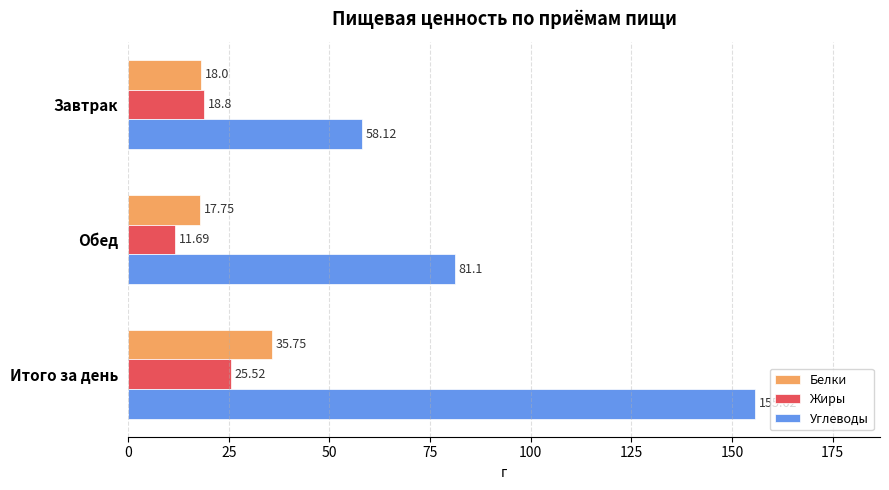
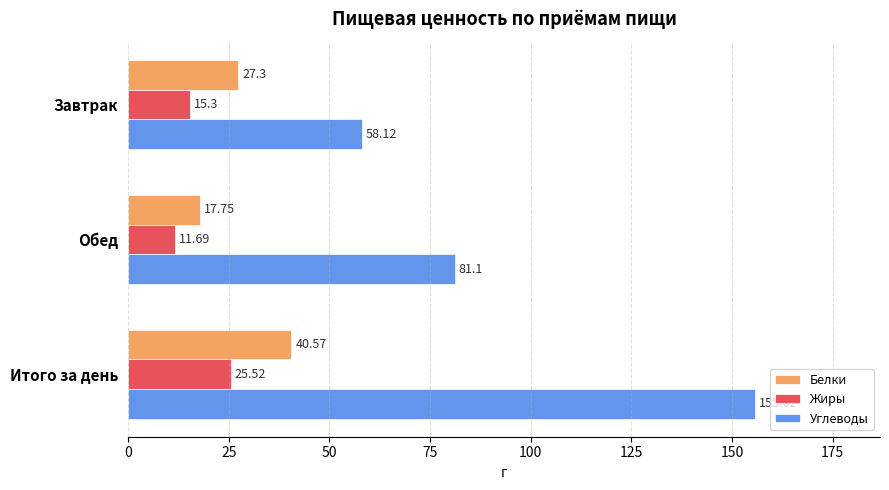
  {
    "Белки": {
-     "Завтрак": 18.0,
+     "Завтрак": 27.3,
      "Обед": 17.75,
-     "Итого за день": 35.75
+     "Итого за день": 40.57
    },
    "Жиры": {
-     "Завтрак": 18.8,
+     "Завтрак": 15.3,
      "Обед": 11.69,
      "Итого за день": 25.52
    },
    "Углеводы": {
      "Завтрак": 58.12,
      "Обед": 81.1
    }
  }
